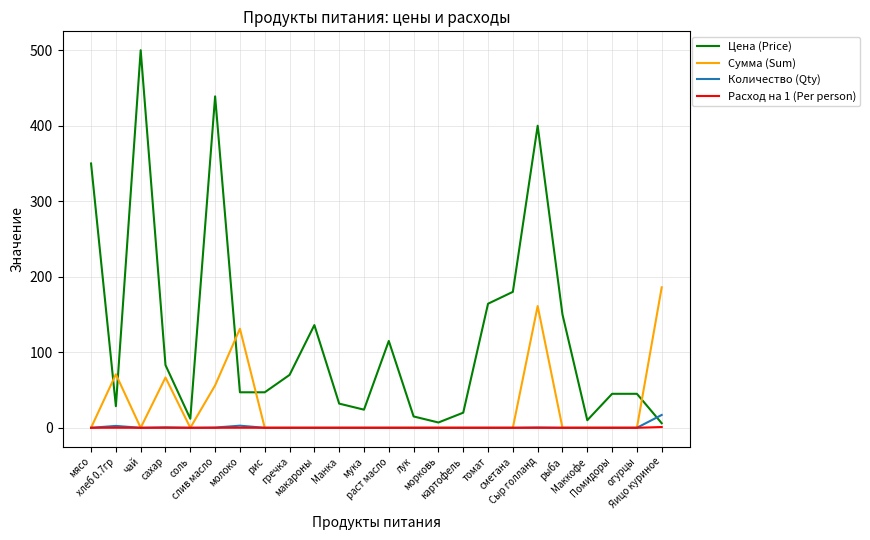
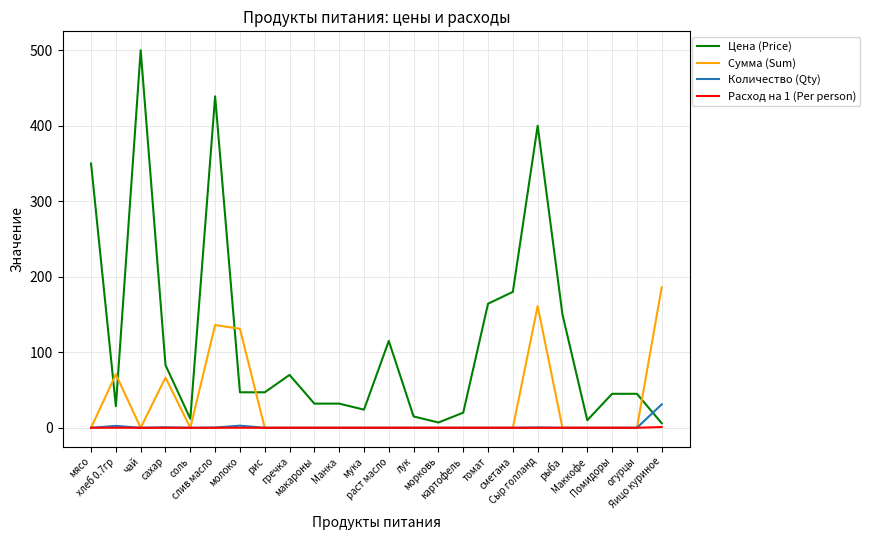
  {
    "Цена (Price)": {
      "мясо": 350,
      "хлеб 0.7гр": 30,
      "чай": 500,
      "сахар": 80,
      "соль": 10,
      "слив масло": 440,
      "молоко": 50,
      "рис": 50,
      "гречка": 70,
-     "макароны": 140,
+     "макароны": 30,
      "Манка": 30,
      "мука": 20,
      "раст масло": 120,
      "лук": 20,
      "морковь": 10,
      "картофель": 20,
      "томат": 160,
      "сметана": 180,
      "Сыр голланд": 400,
      "рыба": 150,
      "Маккофе": 10,
      "Помидоры": 50,
      "огурцы": 50,
      "Яицо куриное": 10
    },
    "Сумма (Sum)": {
      "хлеб 0.7гр": 70,
      "сахар": 70,
-     "слив масло": 60,
+     "слив масло": 140,
      "молоко": 130,
      "Сыр голланд": 160,
      "Яицо куриное": 190
    },
    "Количество (Qty)": {
-     "Яицо куриное": 20
+     "Яицо куриное": 30
    },
    "Расход на 1 (Per person)": {
      "Яицо куриное": 0
    }
  }
